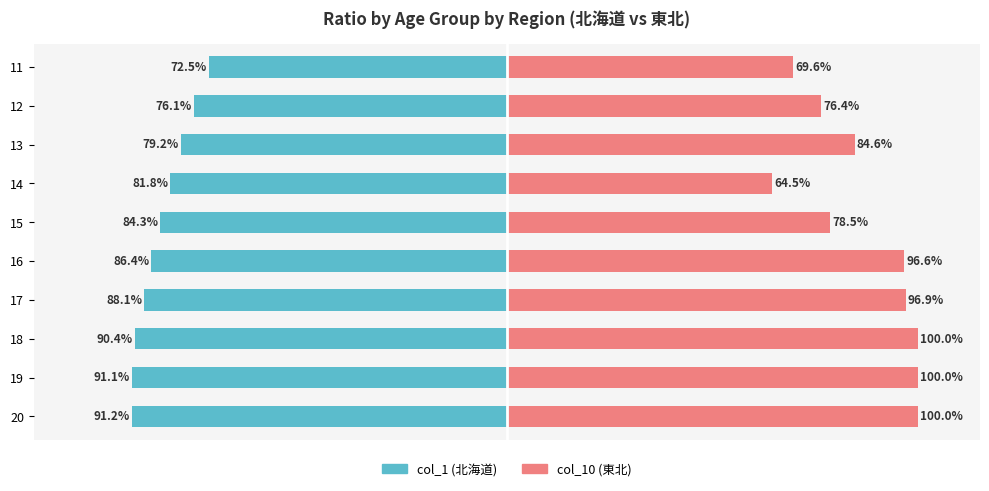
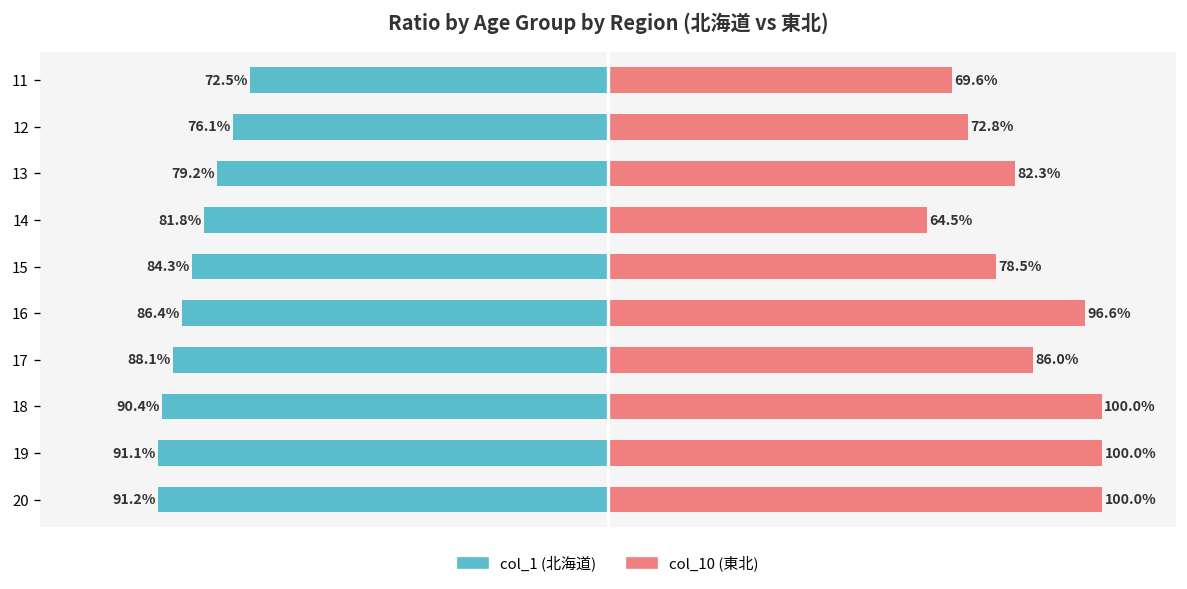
  {
    "col_10 (東北)": {
      "11": "69.6%",
-     "12": "76.4%",
-     "13": "84.6%",
+     "12": "72.8%",
+     "13": "82.3%",
      "14": "64.5%",
      "15": "78.5%",
      "16": "96.6%",
-     "17": "96.9%",
+     "17": "86.0%",
      "18": "100.0%",
      "19": "100.0%",
      "20": "100.0%"
    }
  }
